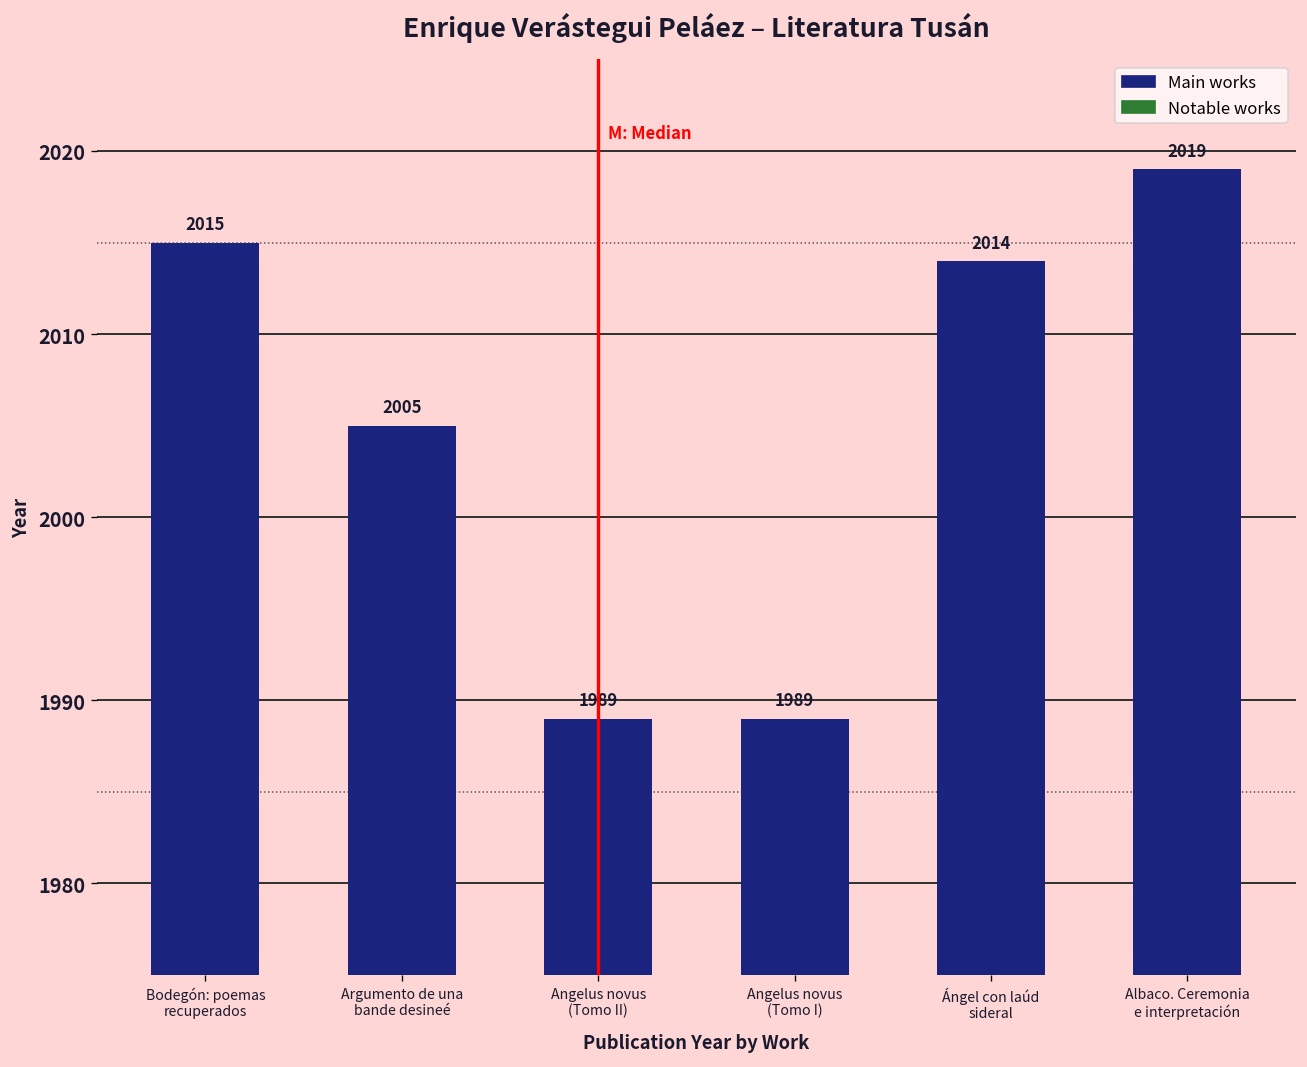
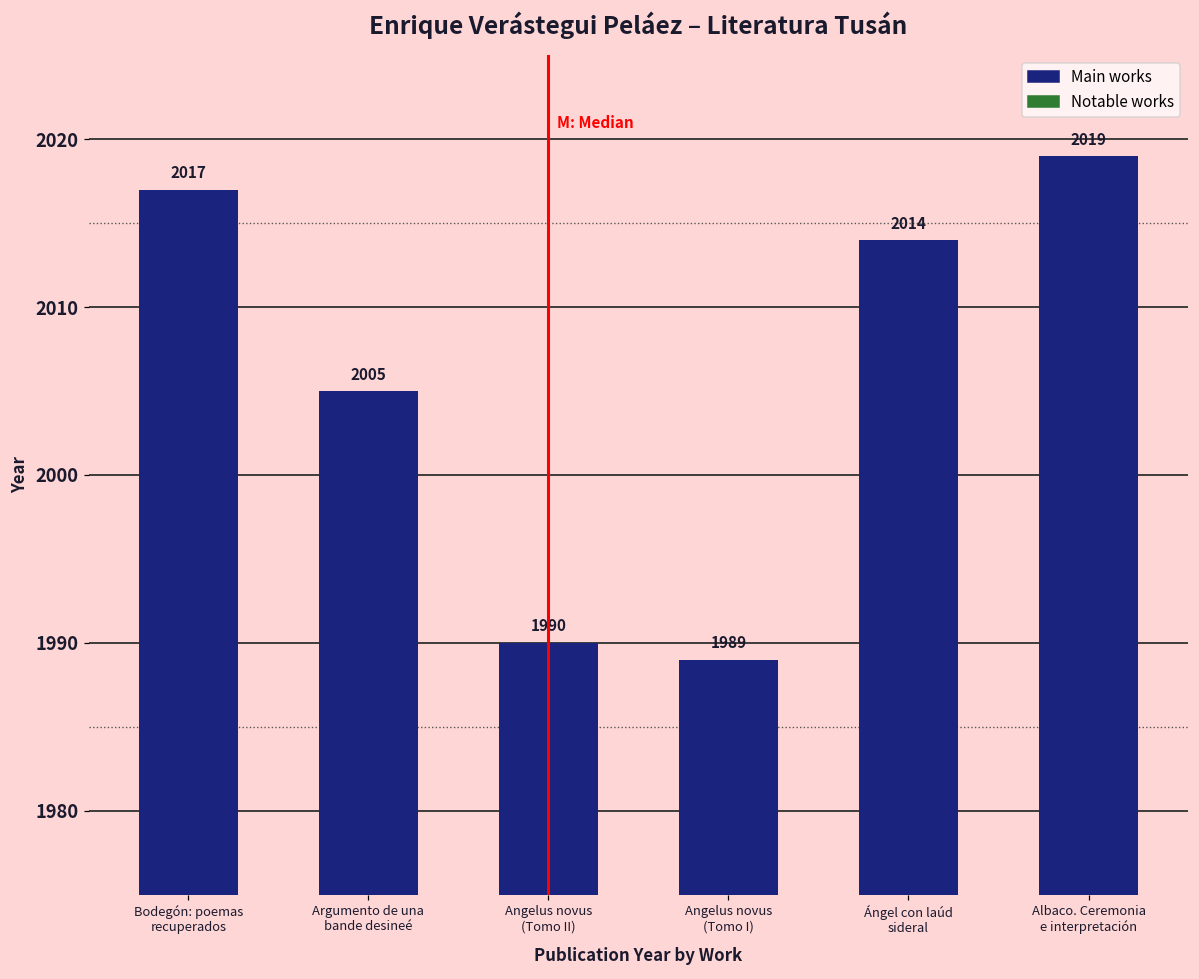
  {
-   "Bodegón: poemas recuperados": 2015,
+   "Bodegón: poemas recuperados": 2017,
    "Argumento de una bande desineé": 2005,
-   "Angelus novus (Tomo II)": 1989,
+   "Angelus novus (Tomo II)": 1990,
    "Angelus novus (Tomo I)": 1989,
    "Ángel con laúd sideral": 2014,
    "Albaco. Ceremonia e interpretación": 2019
  }
